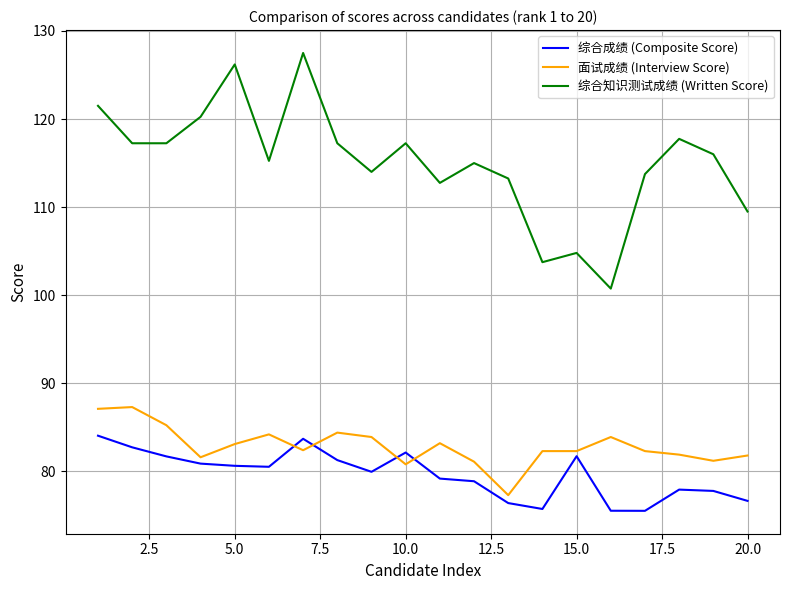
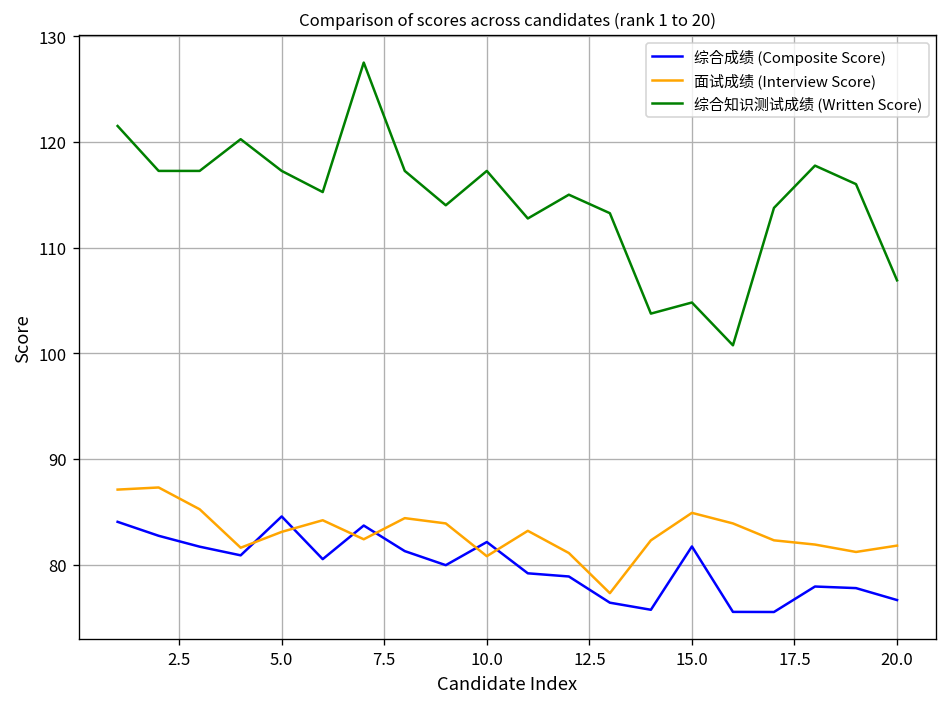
  {
    "综合成绩 (Composite Score)": {
-     "5.0": 81,
+     "5.0": 85,
      "10.0": 82,
      "15.0": 82,
      "20.0": 77
    },
    "面试成绩 (Interview Score)": {
      "5.0": 83,
      "10.0": 81,
-     "15.0": 82,
+     "15.0": 85,
      "20.0": 82
    },
    "综合知识测试成绩 (Written Score)": {
-     "5.0": 126,
+     "5.0": 117,
      "10.0": 117,
      "15.0": 105,
-     "20.0": 110
+     "20.0": 107
    }
  }
